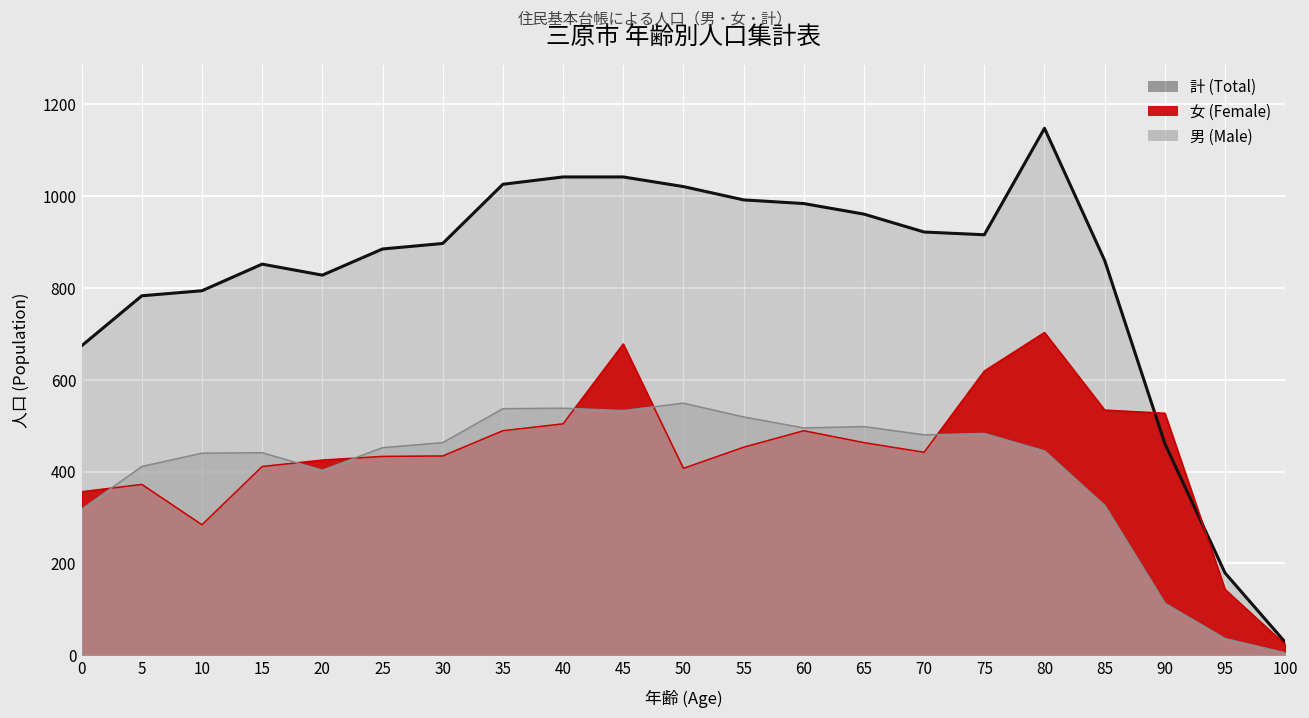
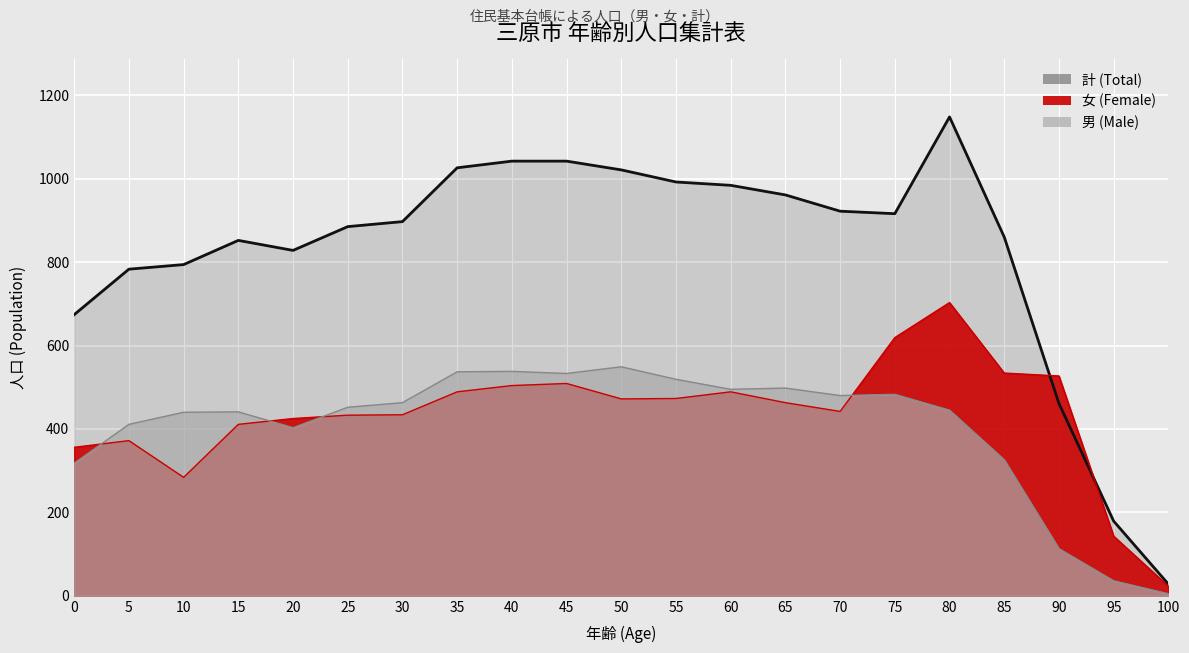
  {
    "女 (Female)": {
      "0": 360,
      "5": 370,
      "10": 280,
      "15": 410,
      "20": 430,
      "25": 430,
      "30": 430,
      "35": 490,
      "40": 500,
-     "45": 680,
-     "50": 410,
-     "55": 450,
+     "45": 510,
+     "50": 470,
+     "55": 470,
      "65": 460,
      "70": 440,
      "75": 620,
      "80": 700,
      "85": 530,
      "90": 530,
      "95": 140
    }
  }
